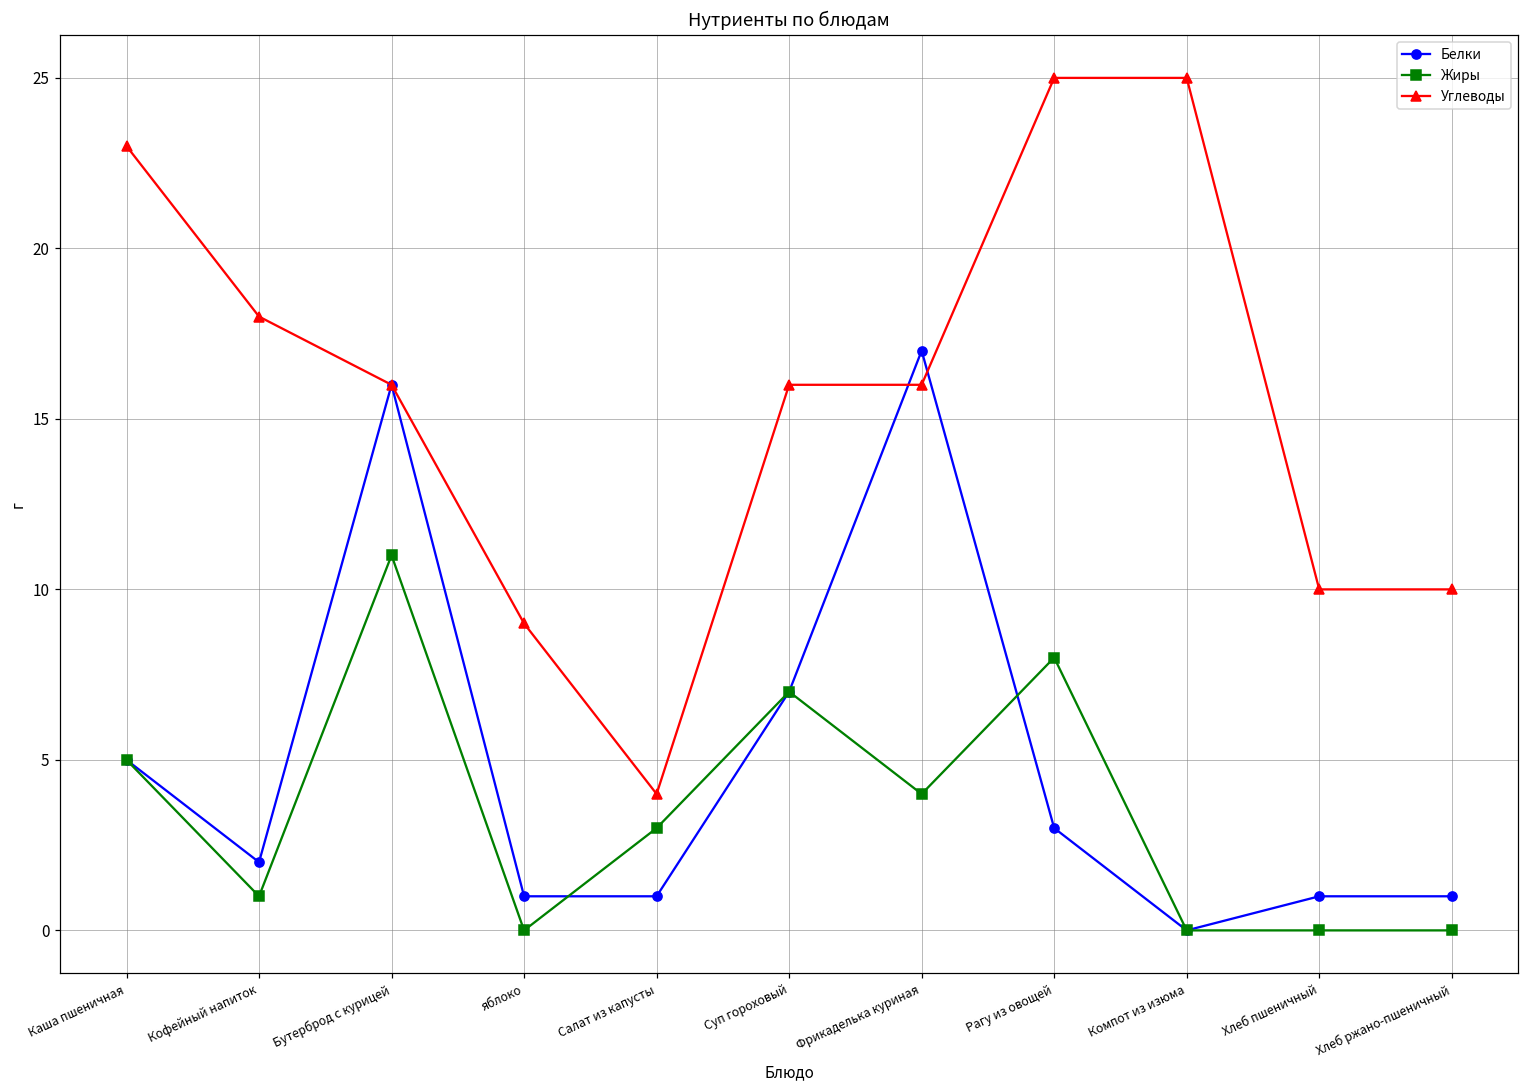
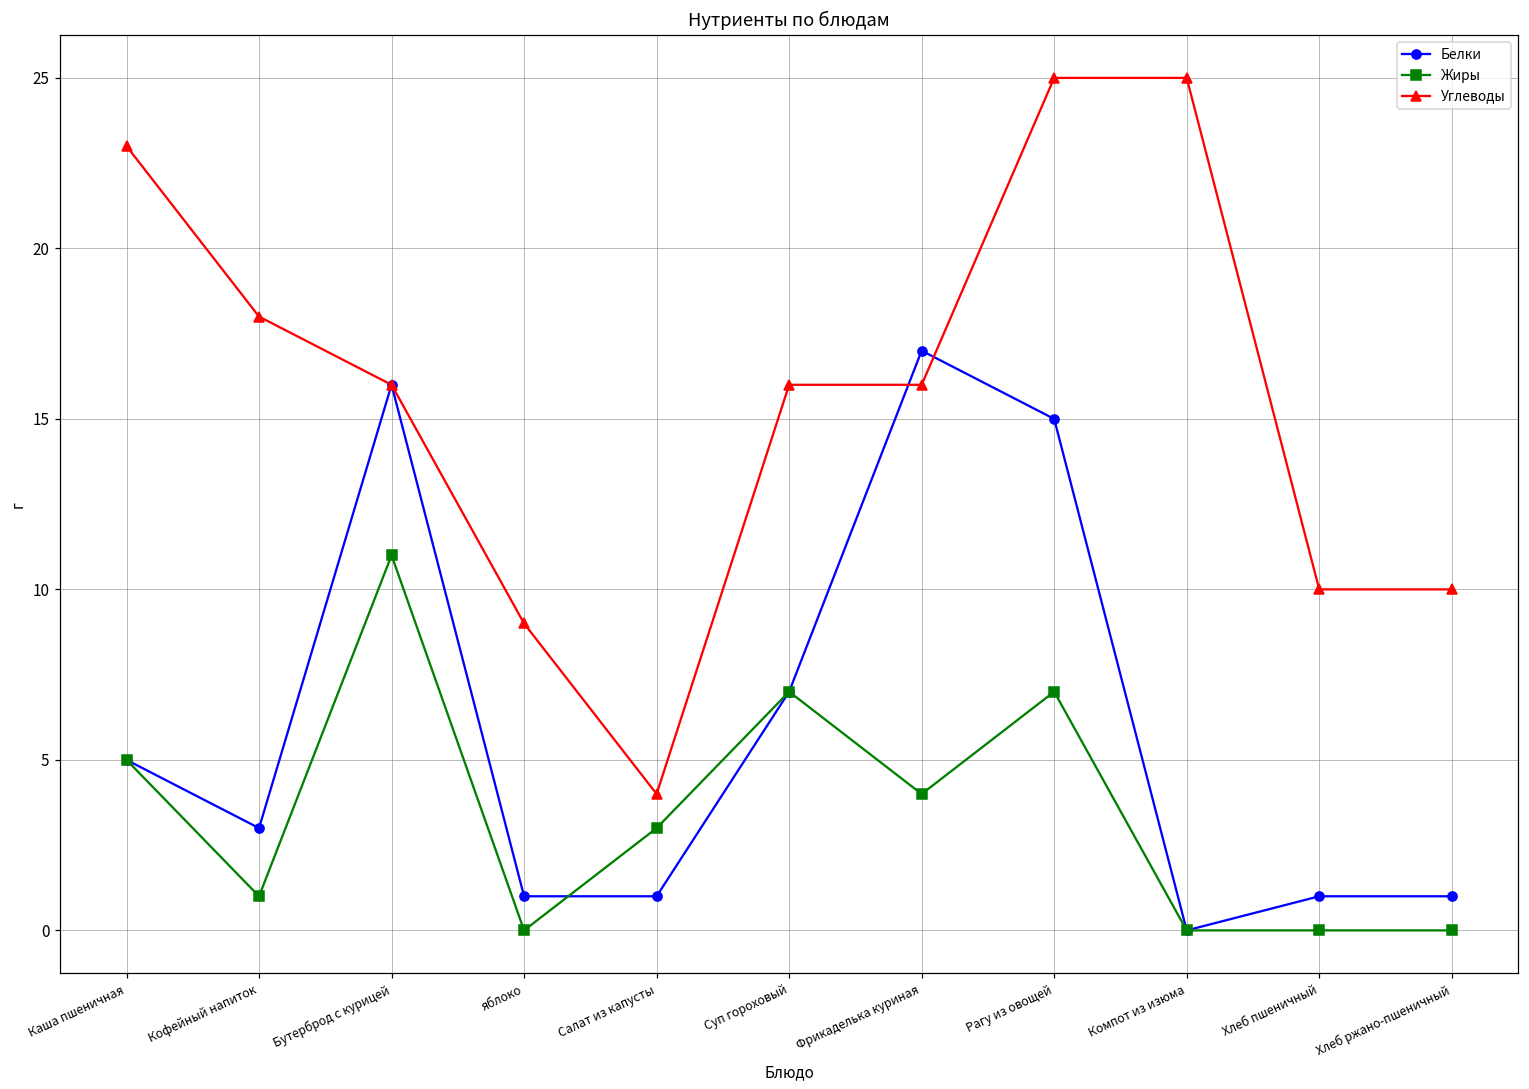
  {
    "Белки": {
-     "Кофейный напиток": 2,
+     "Кофейный напиток": 3,
      "яблоко": 1,
      "Салат из капусты": 1,
      "Фрикаделька куриная": 17,
-     "Рагу из овощей": 3,
+     "Рагу из овощей": 15,
      "Хлеб пшеничный": 1,
      "Хлеб ржано-пшеничный": 1
    },
    "Жиры": {
      "Кофейный напиток": 1,
      "Бутерброд с курицей": 11,
      "яблоко": 0,
      "Салат из капусты": 3,
      "Фрикаделька куриная": 4,
-     "Рагу из овощей": 8,
+     "Рагу из овощей": 7,
      "Хлеб пшеничный": 0,
      "Хлеб ржано-пшеничный": 0
    },
    "Углеводы": {
      "Каша пшеничная": 23,
      "Кофейный напиток": 18,
      "яблоко": 9,
      "Салат из капусты": 4,
      "Суп гороховый": 16,
      "Фрикаделька куриная": 16,
      "Рагу из овощей": 25,
      "Компот из изюма": 25,
      "Хлеб пшеничный": 10,
      "Хлеб ржано-пшеничный": 10
    }
  }
